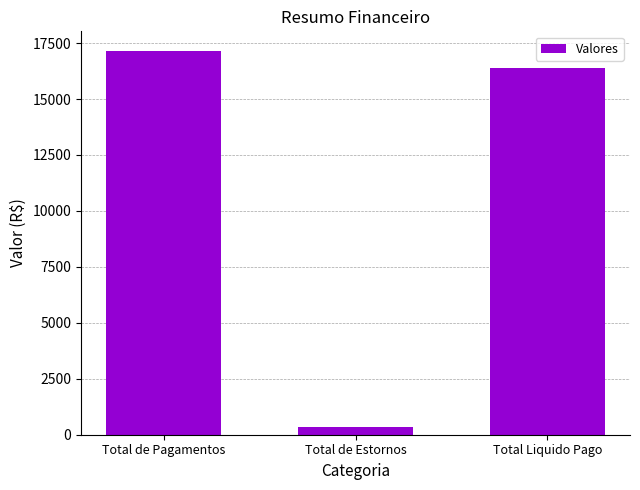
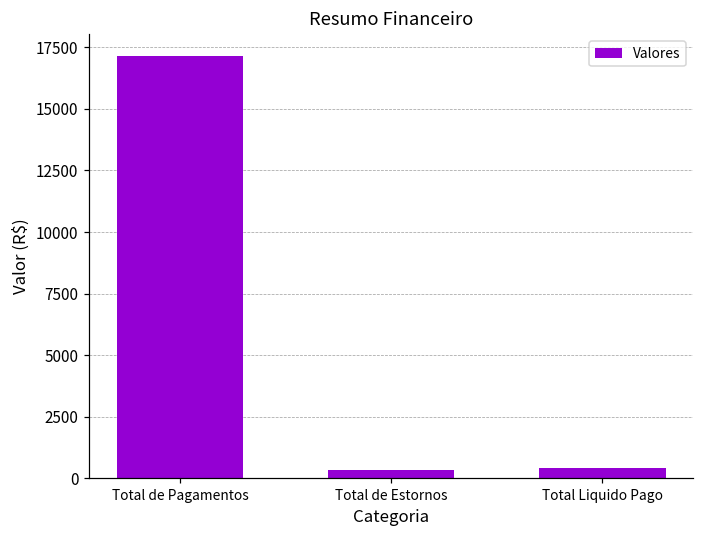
  {
    "Total de Pagamentos": 17200,
    "Total de Estornos": 300,
-   "Total Liquido Pago": 16400
+   "Total Liquido Pago": 400
  }
